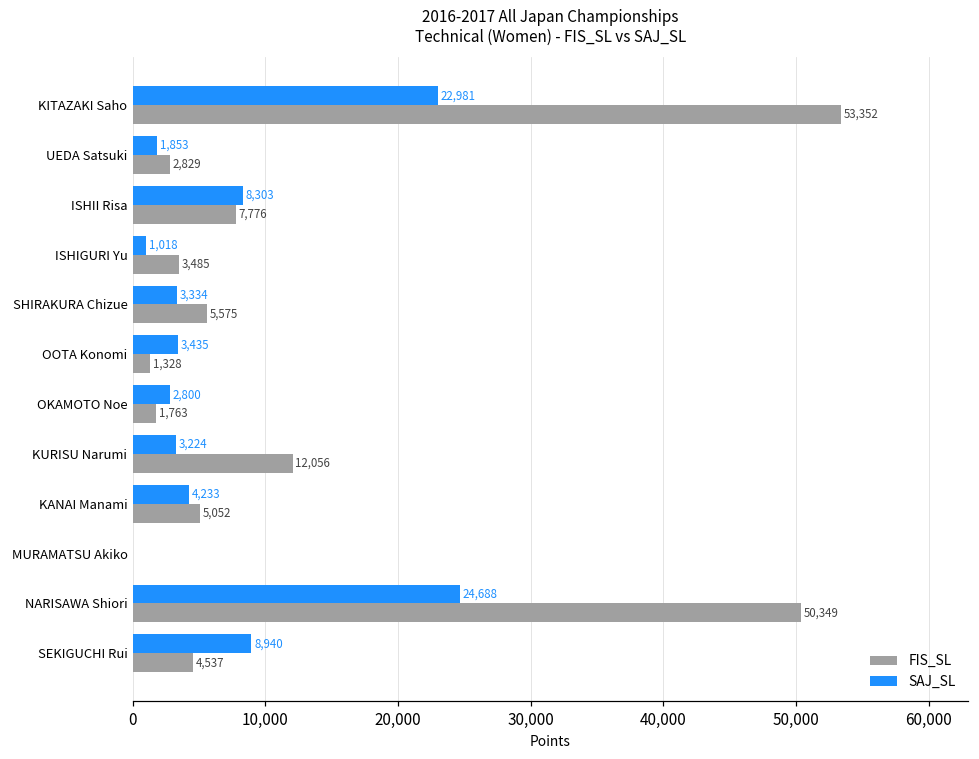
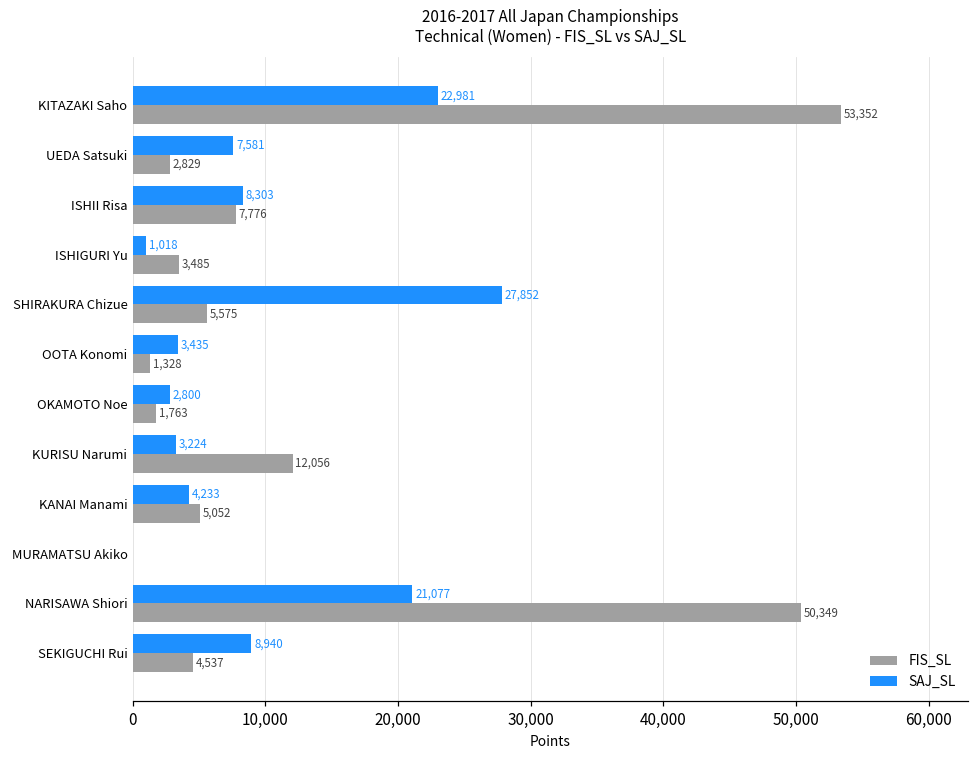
  {
    "FIS_SL": {
      "KITAZAKI Saho": "53,352",
      "UEDA Satsuki": "2,829",
      "ISHII Risa": "7,776",
      "ISHIGURI Yu": "3,485",
      "SHIRAKURA Chizue": "5,575",
      "OOTA Konomi": "1,328",
      "OKAMOTO Noe": "1,763",
      "KURISU Narumi": "12,056",
      "KANAI Manami": "5,052",
      "NARISAWA Shiori": "50,349",
      "SEKIGUCHI Rui": "4,537"
    },
    "SAJ_SL": {
      "KITAZAKI Saho": "22,981",
-     "UEDA Satsuki": "1,853",
+     "UEDA Satsuki": "7,581",
      "ISHII Risa": "8,303",
      "ISHIGURI Yu": "1,018",
-     "SHIRAKURA Chizue": "3,334",
+     "SHIRAKURA Chizue": "27,852",
      "OOTA Konomi": "3,435",
      "OKAMOTO Noe": "2,800",
      "KURISU Narumi": "3,224",
      "KANAI Manami": "4,233",
-     "NARISAWA Shiori": "24,688",
+     "NARISAWA Shiori": "21,077",
      "SEKIGUCHI Rui": "8,940"
    }
  }
